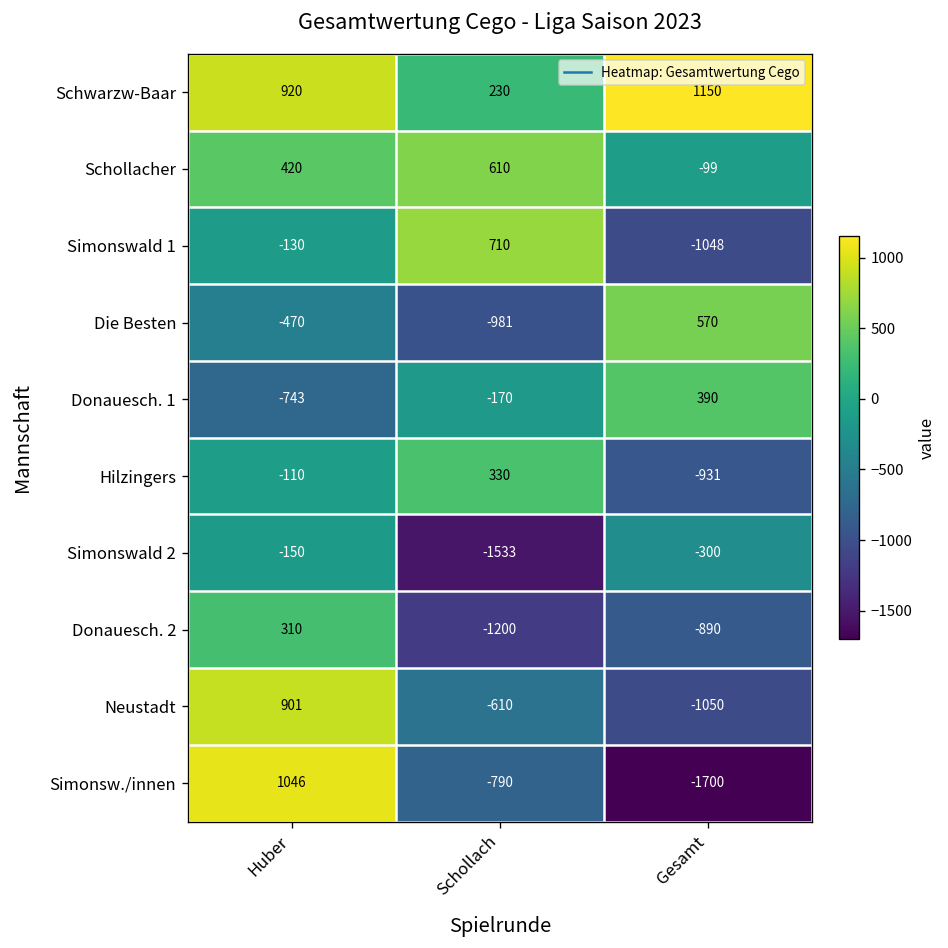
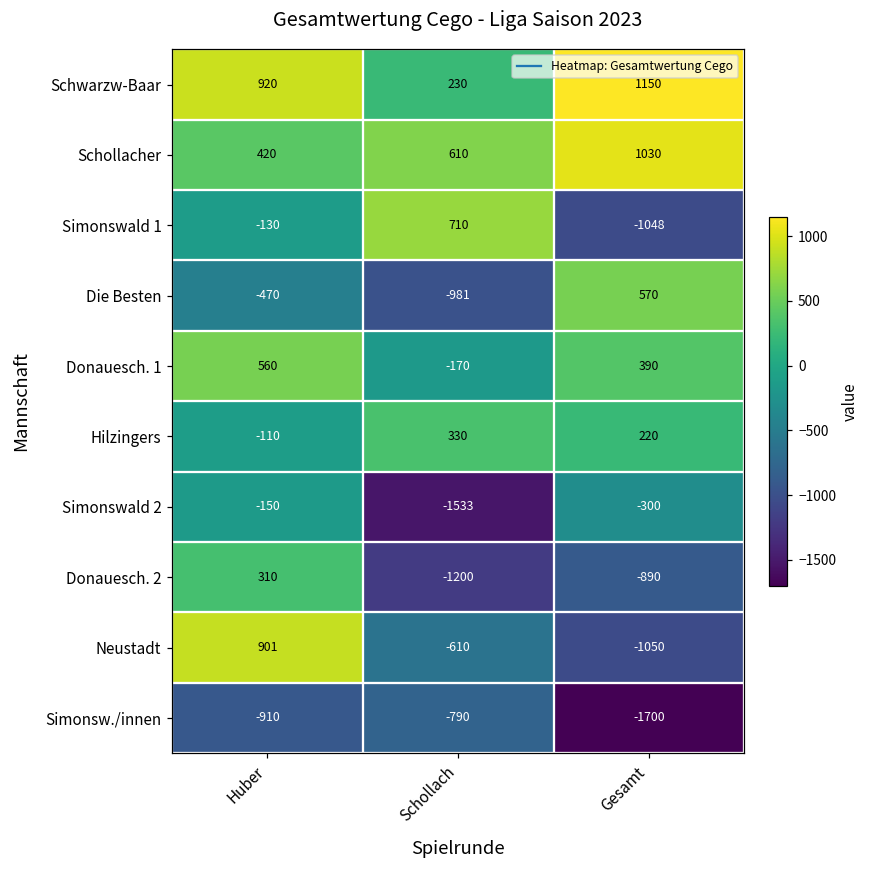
  {
    "Schwarzw-Baar": {
      "Huber": 920,
      "Schollach": 230,
      "Gesamt": 1150
    },
    "Schollacher": {
      "Huber": 420,
      "Schollach": 610,
-     "Gesamt": -99
+     "Gesamt": 1030
    },
    "Simonswald 1": {
      "Huber": -130,
      "Schollach": 710,
      "Gesamt": -1048
    },
    "Die Besten": {
      "Huber": -470,
      "Schollach": -981,
      "Gesamt": 570
    },
    "Donauesch. 1": {
-     "Huber": -743,
+     "Huber": 560,
      "Schollach": -170,
      "Gesamt": 390
    },
    "Hilzingers": {
      "Huber": -110,
      "Schollach": 330,
-     "Gesamt": -931
+     "Gesamt": 220
    },
    "Simonswald 2": {
      "Huber": -150,
      "Schollach": -1533,
      "Gesamt": -300
    },
    "Donauesch. 2": {
      "Huber": 310,
      "Schollach": -1200,
      "Gesamt": -890
    },
    "Neustadt": {
      "Huber": 901,
      "Schollach": -610,
      "Gesamt": -1050
    },
    "Simonsw./innen": {
-     "Huber": 1046,
+     "Huber": -910,
      "Schollach": -790,
      "Gesamt": -1700
    }
  }
